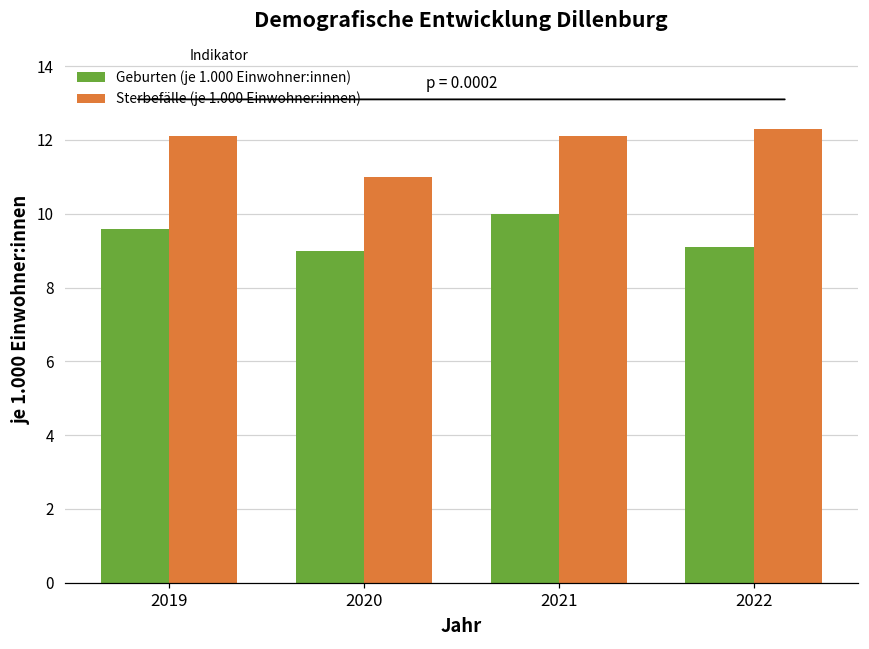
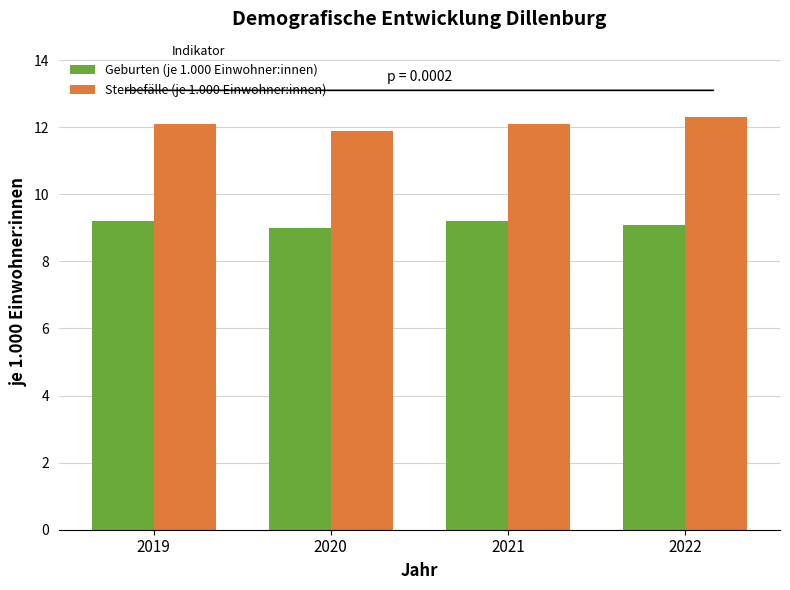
  {
    "Geburten (je 1.000 Einwohner:innen)": {
-     "2019": 9.6,
+     "2019": 9.2,
      "2020": 9.0,
-     "2021": 10.0,
+     "2021": 9.2,
      "2022": 9.1
    },
    "Sterbefälle (je 1.000 Einwohner:innen)": {
      "2019": 12.1,
-     "2020": 11.0,
+     "2020": 11.9,
      "2021": 12.1,
      "2022": 12.3
    }
  }
